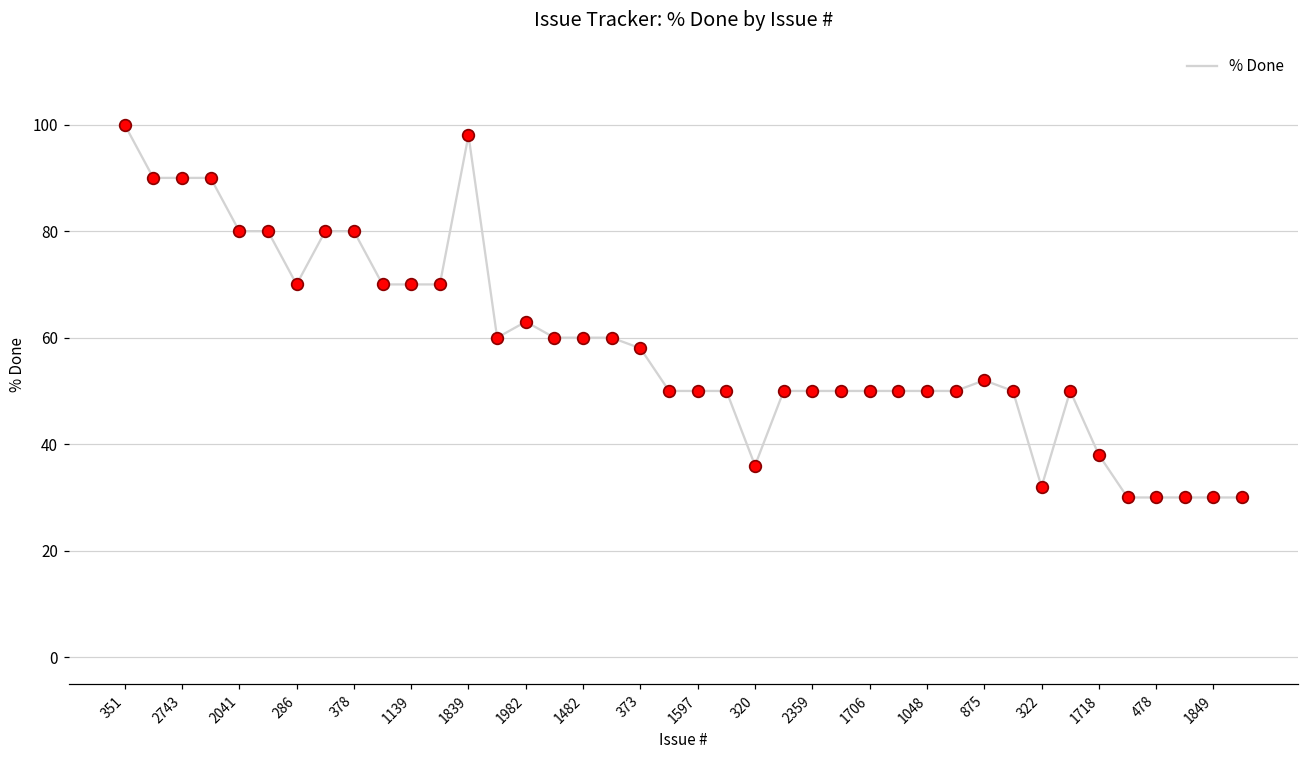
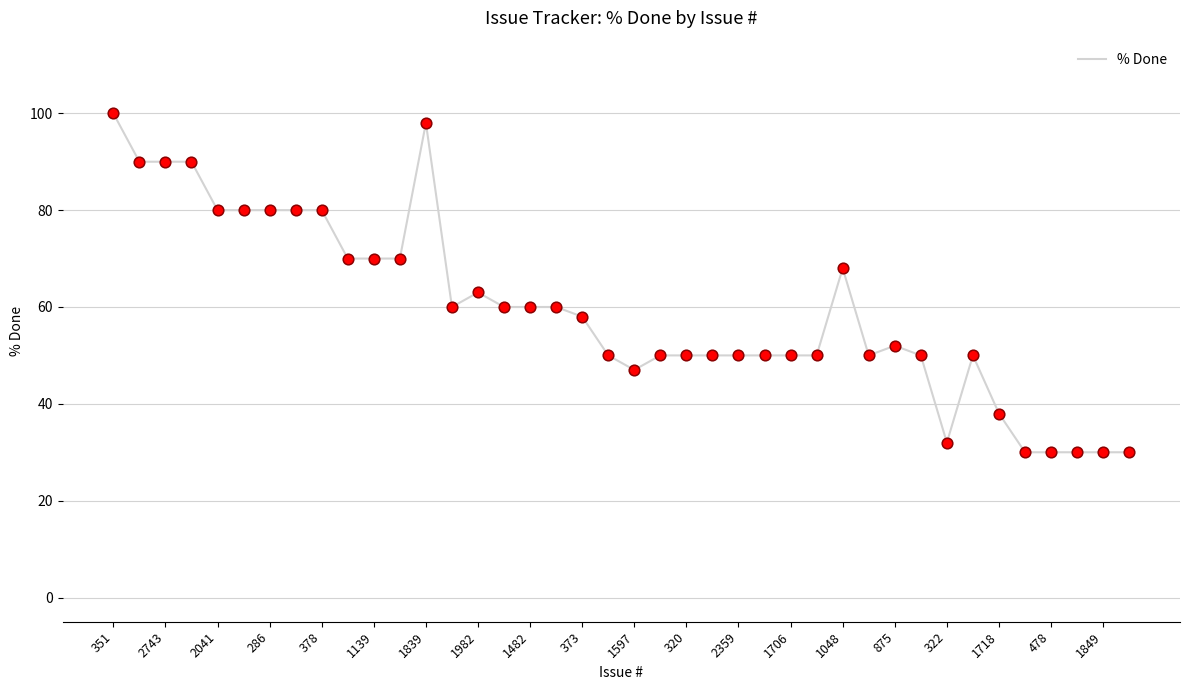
  {
    "351": 100,
    "2743": 90,
    "2041": 80,
-   "286": 70,
+   "286": 80,
    "378": 80,
    "1139": 70,
    "1839": 98,
    "1982": 63,
    "1482": 60,
    "373": 58,
-   "1597": 50,
-   "320": 36,
+   "1597": 47,
+   "320": 50,
    "2359": 50,
    "1706": 50,
-   "1048": 50,
+   "1048": 68,
    "875": 52,
    "322": 32,
    "1718": 38,
    "478": 30,
    "1849": 30
  }
